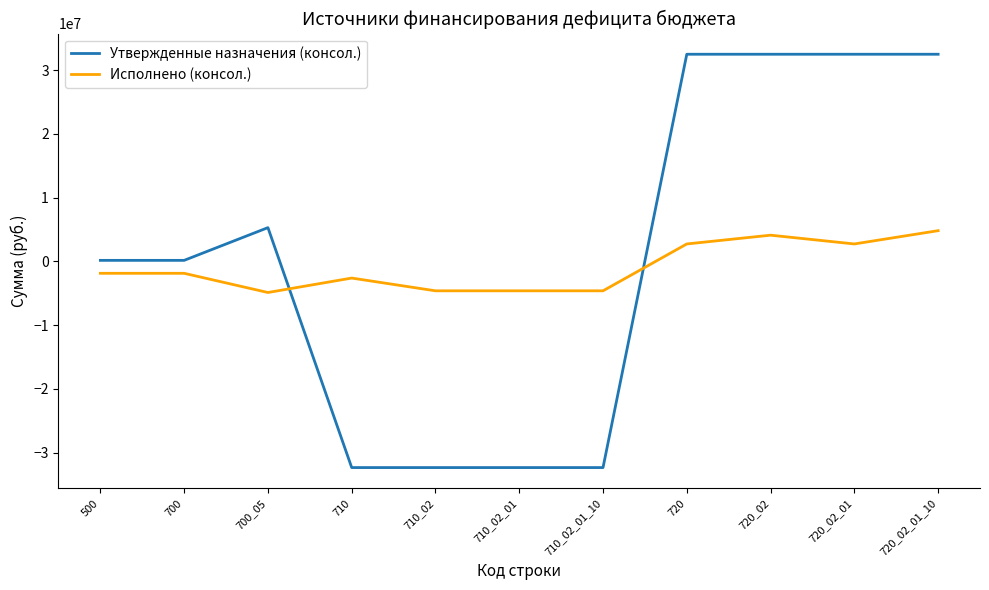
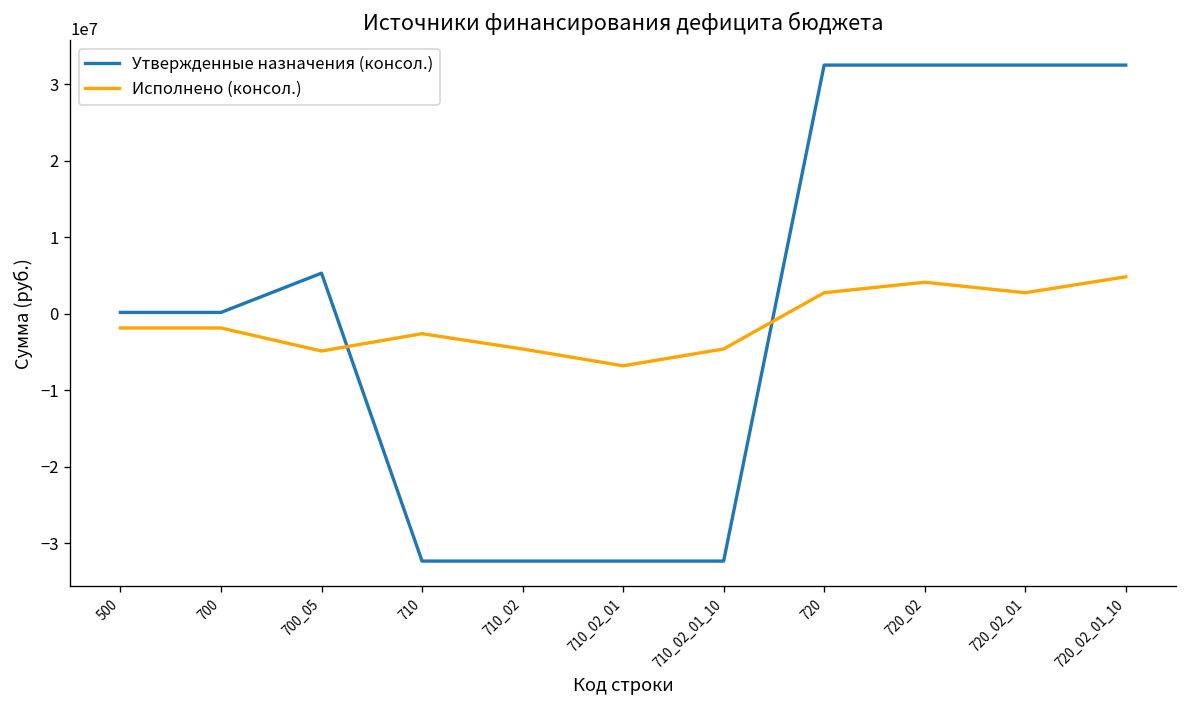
  {
    "Утвержденные назначения (консол.)": {
      "500": 0,
      "700": 0,
      "700_05": 5000000,
      "710": -32000000,
      "710_02": -32000000,
      "710_02_01": -32000000,
      "710_02_01_10": -32000000,
      "720": 33000000,
      "720_02": 33000000,
      "720_02_01": 33000000,
      "720_02_01_10": 33000000
    },
    "Исполнено (консол.)": {
      "500": -2000000,
      "700": -2000000,
      "700_05": -5000000,
      "710": -3000000,
      "710_02": -5000000,
-     "710_02_01": -5000000,
+     "710_02_01": -7000000,
      "710_02_01_10": -5000000,
      "720": 3000000,
      "720_02": 4000000,
      "720_02_01": 3000000,
      "720_02_01_10": 5000000
    }
  }
